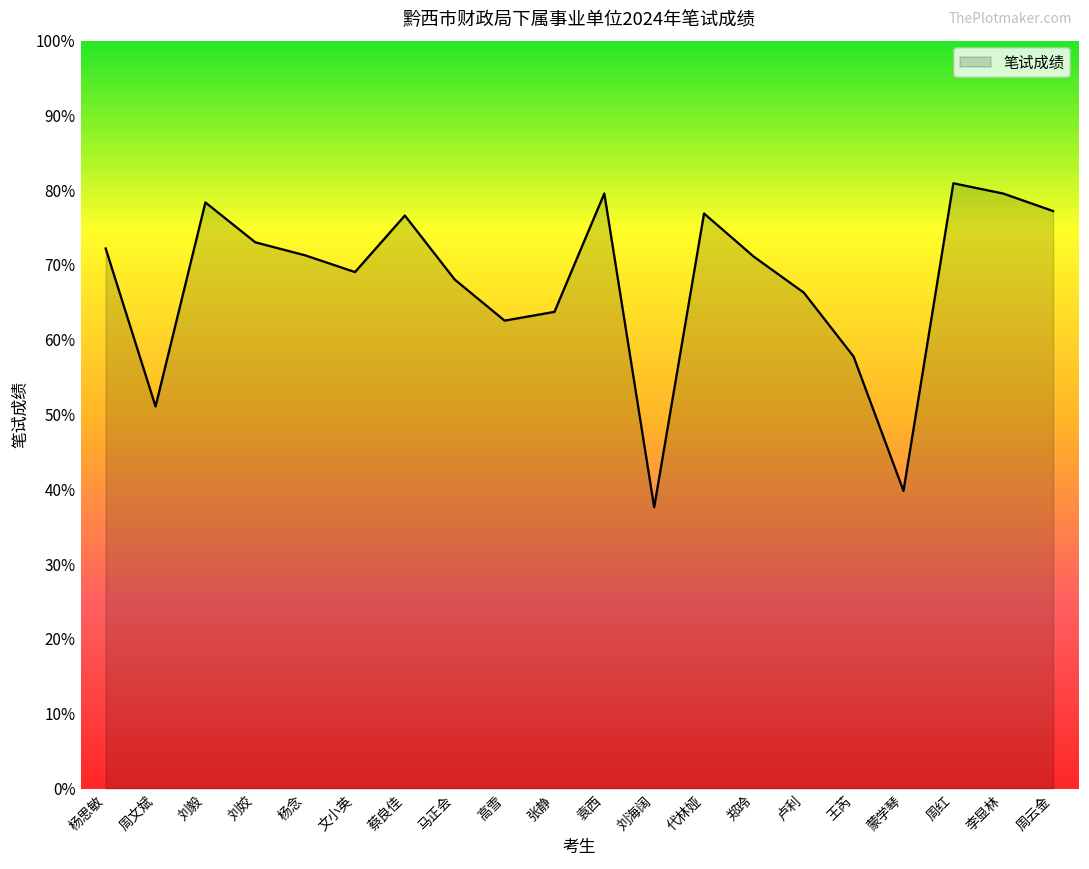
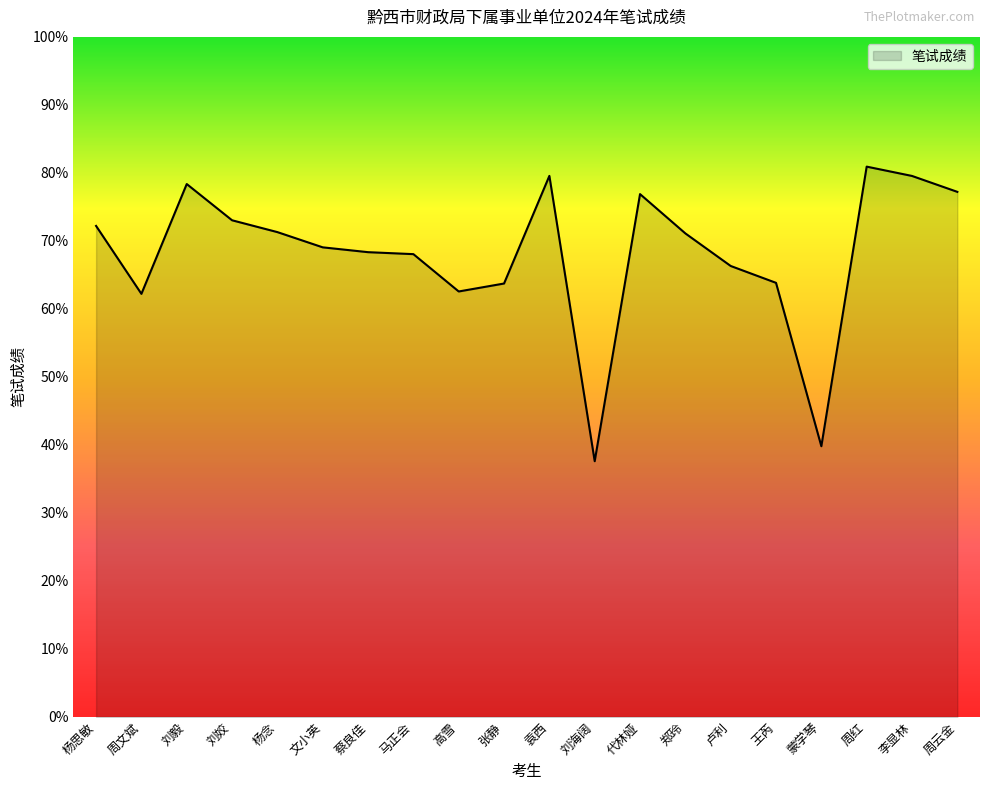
  {
    "杨思敏": "72%",
-   "周文斌": "51%",
+   "周文斌": "62%",
    "刘毅": "78%",
    "刘姣": "73%",
    "杨念": "71%",
    "文小英": "69%",
-   "蔡良佳": "77%",
+   "蔡良佳": "68%",
    "马正会": "68%",
    "高雪": "63%",
    "张静": "64%",
    "袁西": "80%",
    "刘海阔": "38%",
    "代林娅": "77%",
    "郑玲": "71%",
    "卢利": "66%",
-   "王芮": "58%",
+   "王芮": "64%",
    "蒙学琴": "40%",
    "周红": "81%",
    "李显林": "80%",
    "周云金": "77%"
  }
